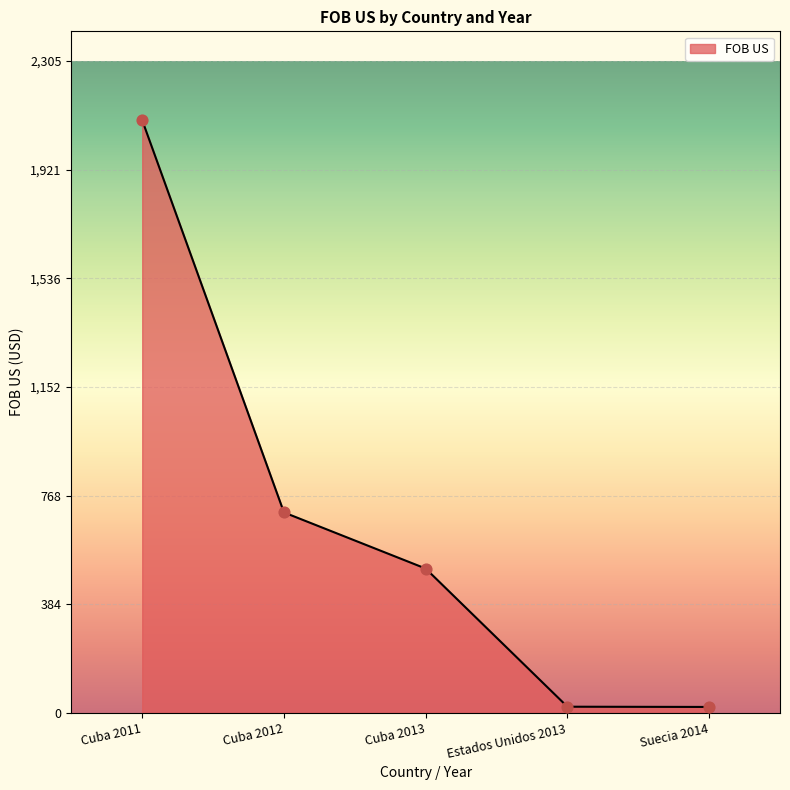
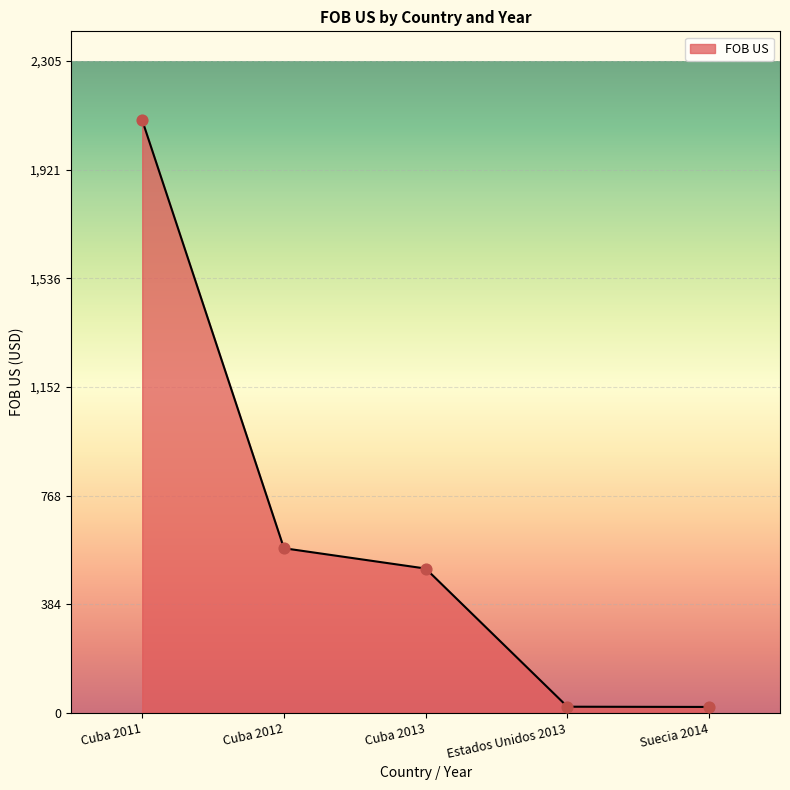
  {
    "Cuba 2011": "2,100",
-   "Cuba 2012": "710",
+   "Cuba 2012": "580",
    "Cuba 2013": "510",
    "Estados Unidos 2013": "20",
    "Suecia 2014": "20"
  }
